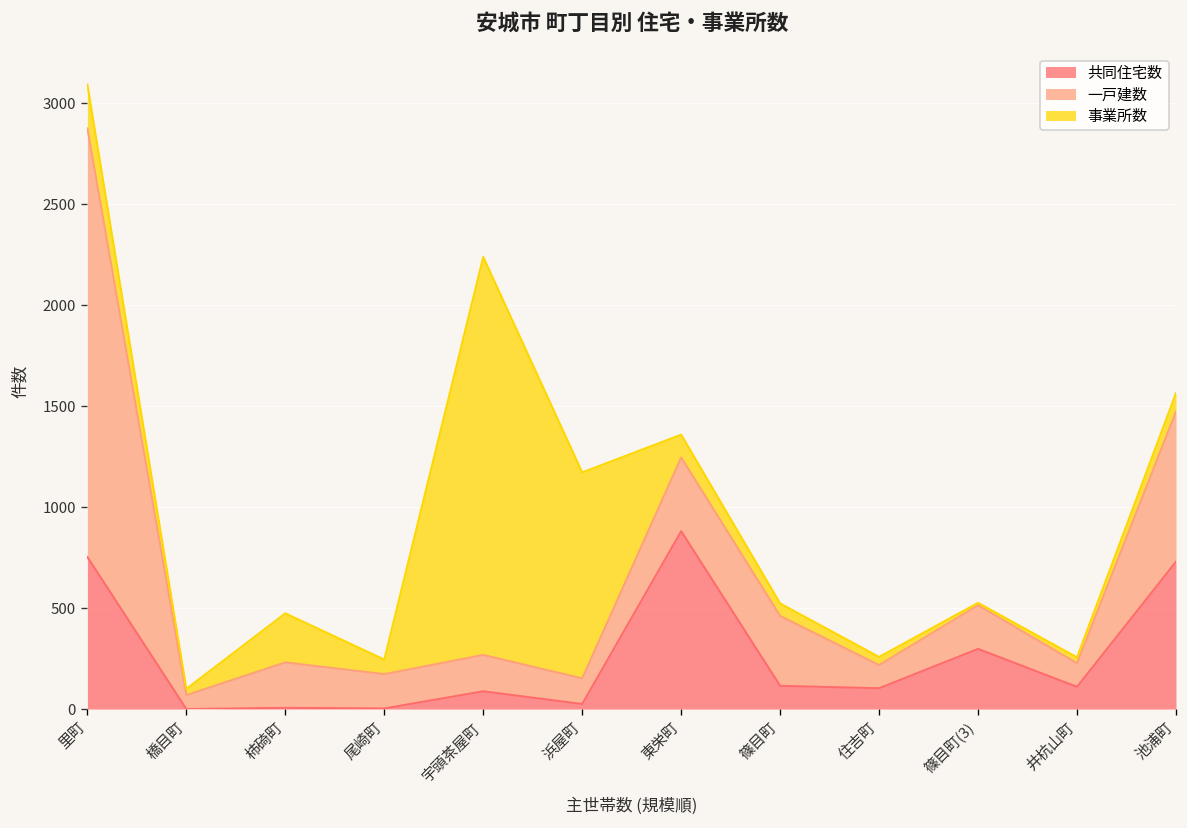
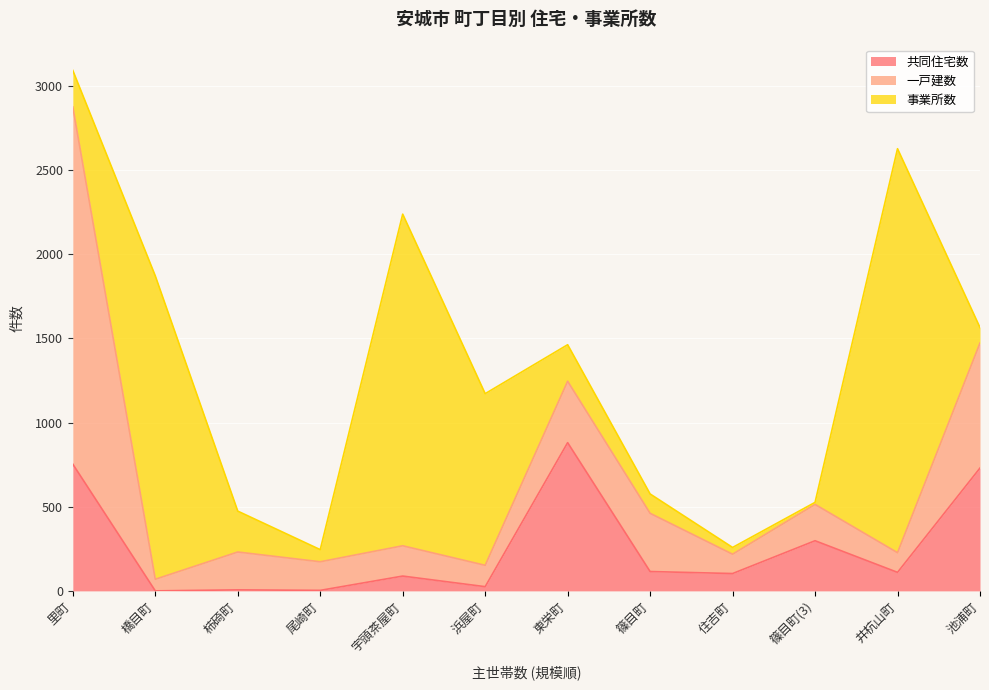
  {
    "事業所数": {
      "里町": 220,
-     "橋目町": 30,
+     "橋目町": 1800,
      "柿碕町": 240,
      "尾崎町": 70,
      "宇頭茶屋町": 1970,
      "浜屋町": 1020,
-     "東栄町": 110,
-     "篠目町": 60,
+     "東栄町": 220,
+     "篠目町": 120,
      "住吉町": 40,
-     "井杭山町": 30,
+     "井杭山町": 2400,
      "池浦町": 90
    }
  }
